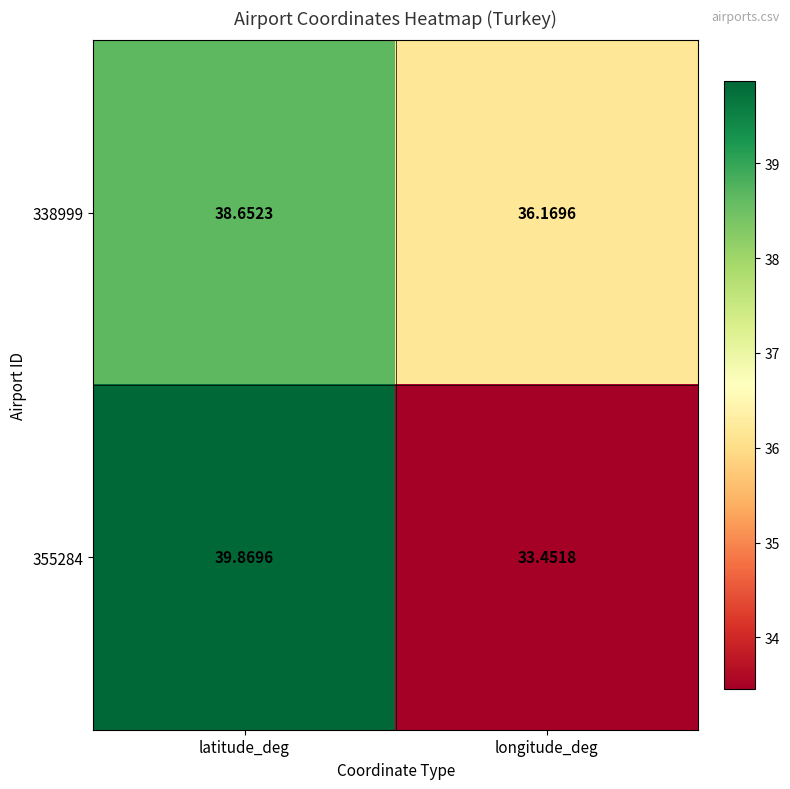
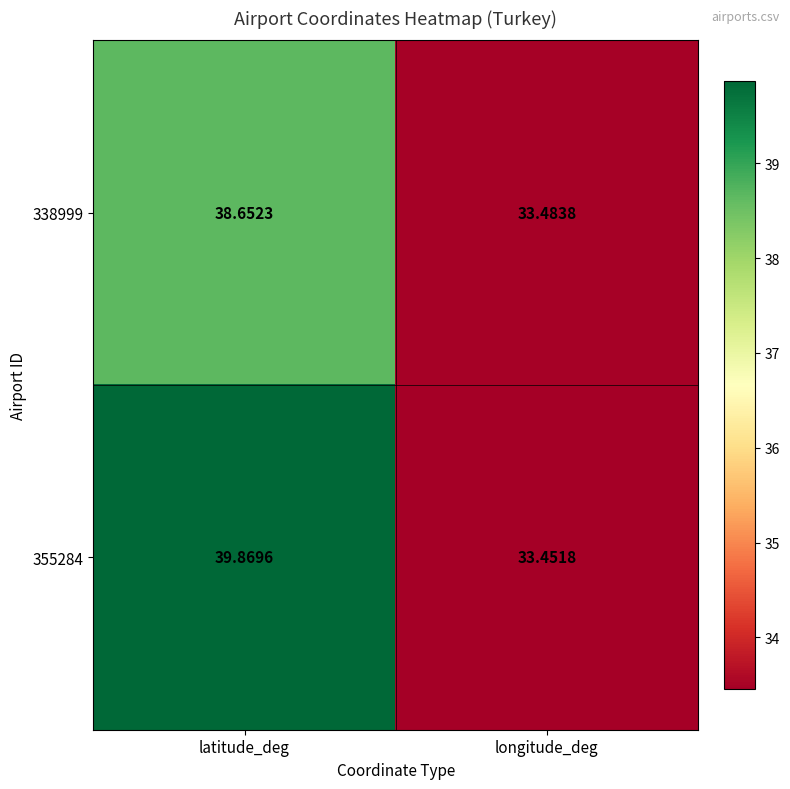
  {
    "338999": {
      "latitude_deg": 38.6523,
-     "longitude_deg": 36.1696
+     "longitude_deg": 33.4838
    },
    "355284": {
      "latitude_deg": 39.8696,
      "longitude_deg": 33.4518
    }
  }
